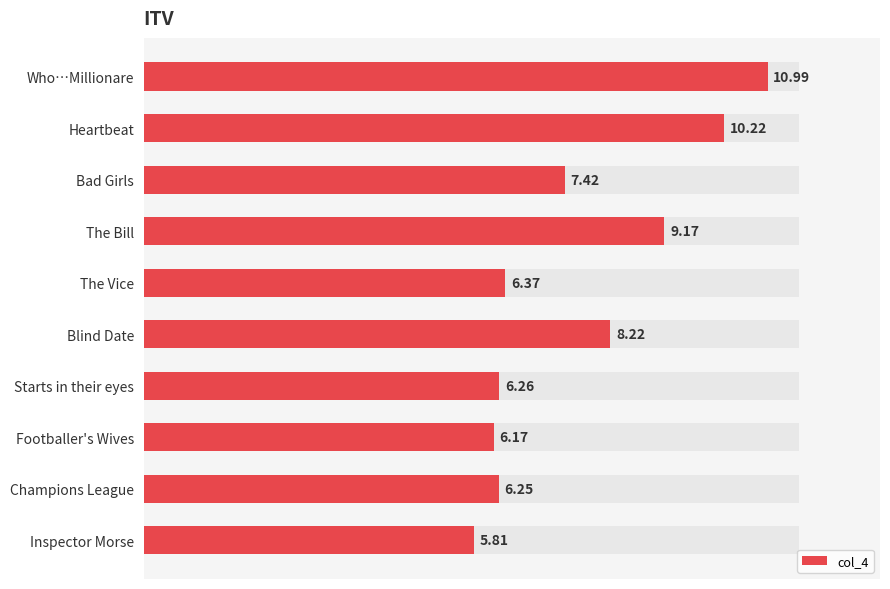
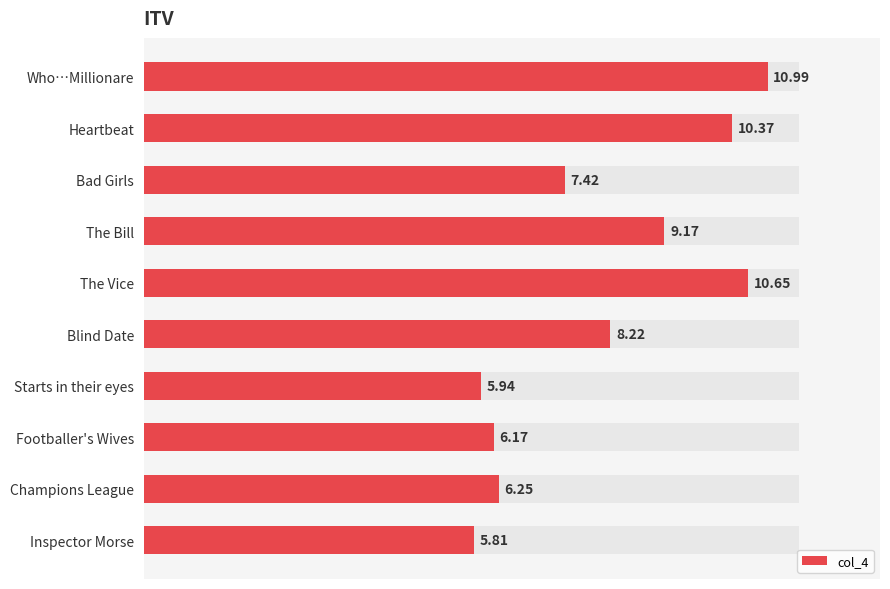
  {
    "col_4": {
-     "Heartbeat": 10.22,
-     "The Vice": 6.37,
-     "Starts in their eyes": 6.26
+     "Heartbeat": 10.37,
+     "The Vice": 10.65,
+     "Starts in their eyes": 5.94
    }
  }
